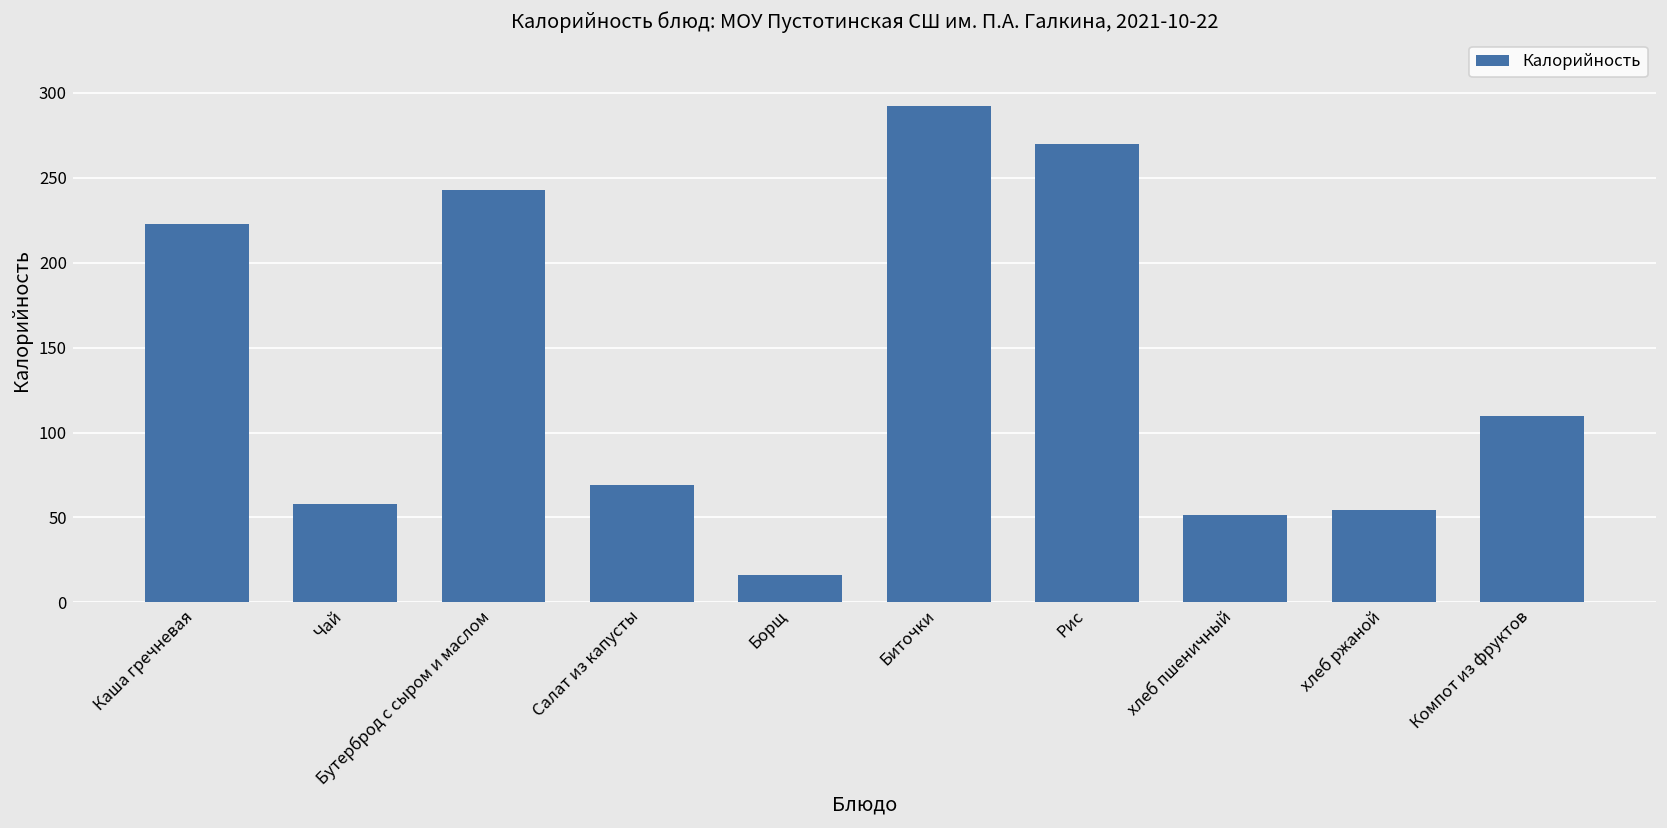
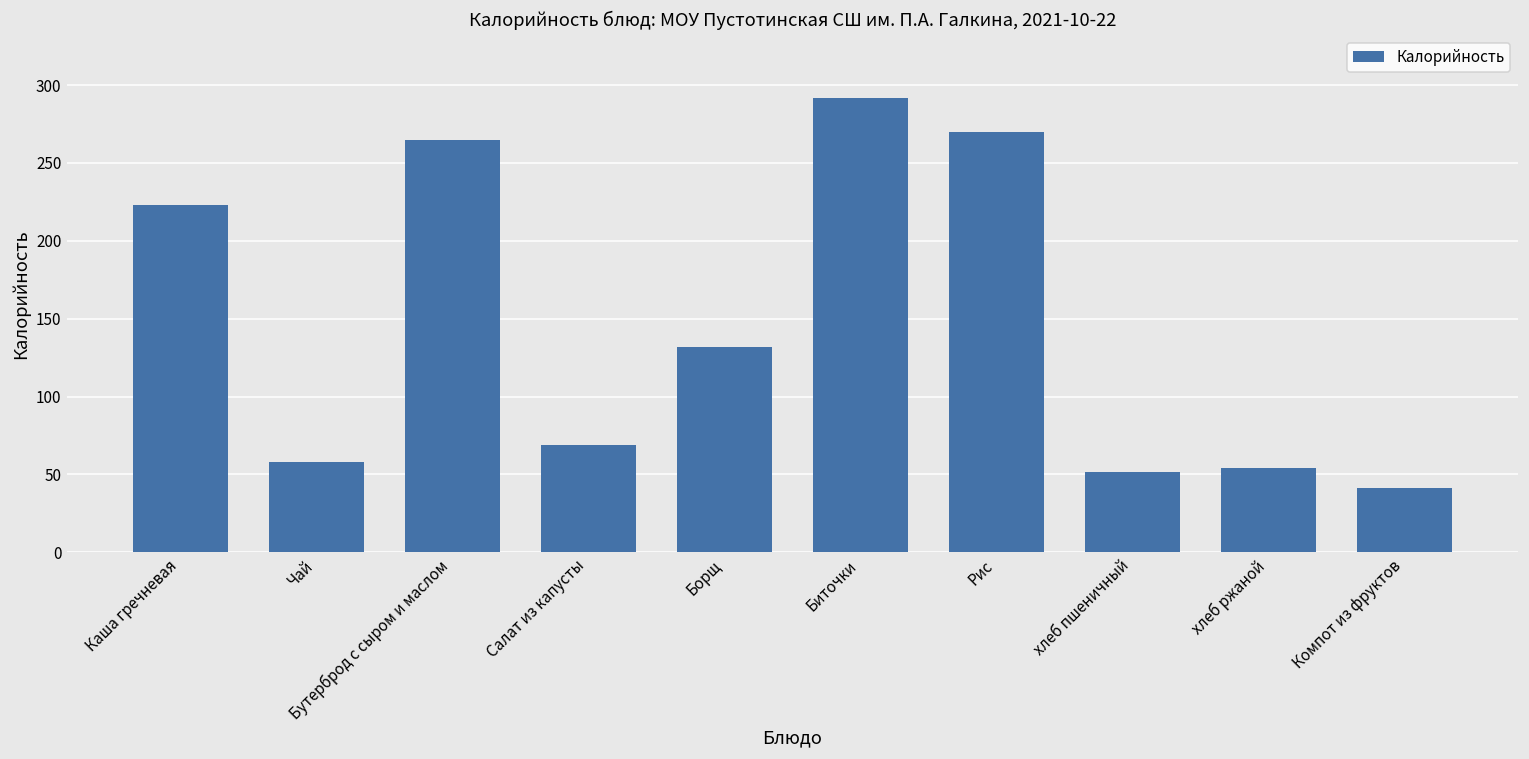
  {
    "Каша гречневая": 223,
    "Чай": 58,
-   "Бутерброд с сыром и маслом": 243,
+   "Бутерброд с сыром и маслом": 265,
    "Салат из капусты": 69,
-   "Борщ": 16,
+   "Борщ": 132,
    "Биточки": 292,
    "Рис": 270,
    "хлеб пшеничный": 51,
    "хлеб ржаной": 54,
-   "Компот из фруктов": 110
+   "Компот из фруктов": 41
  }
